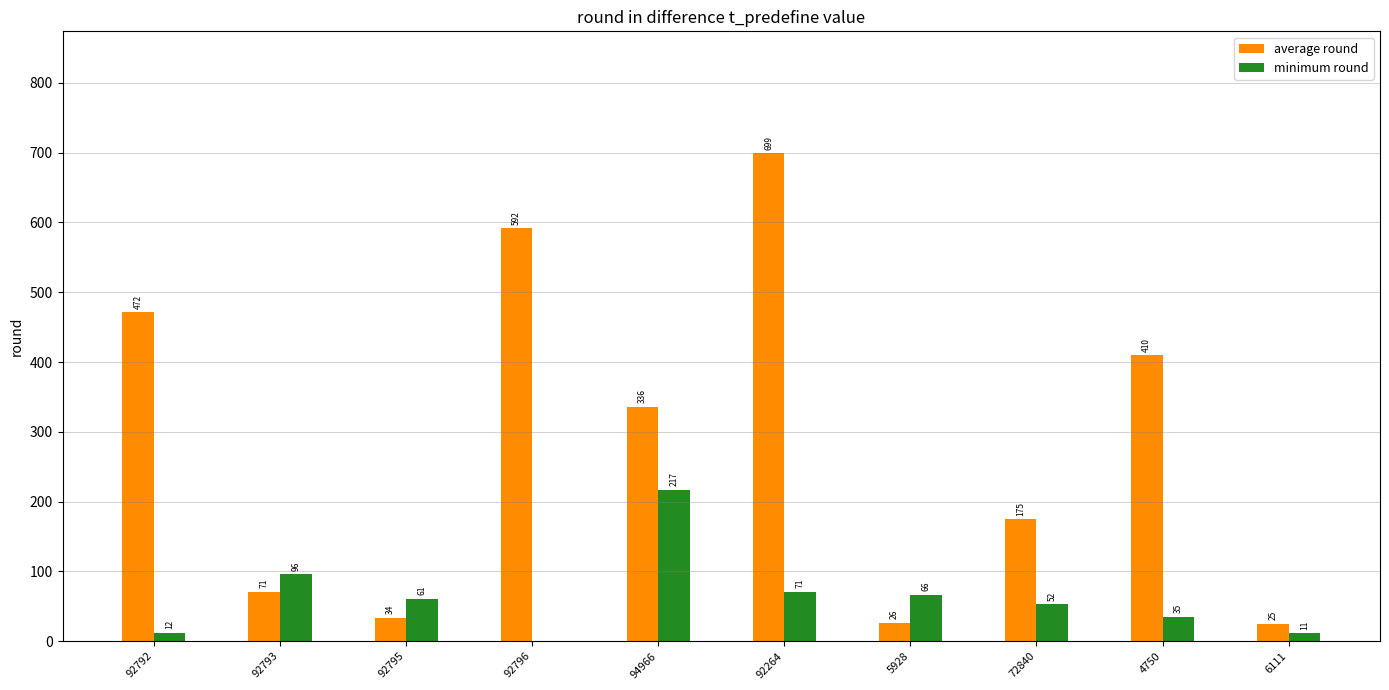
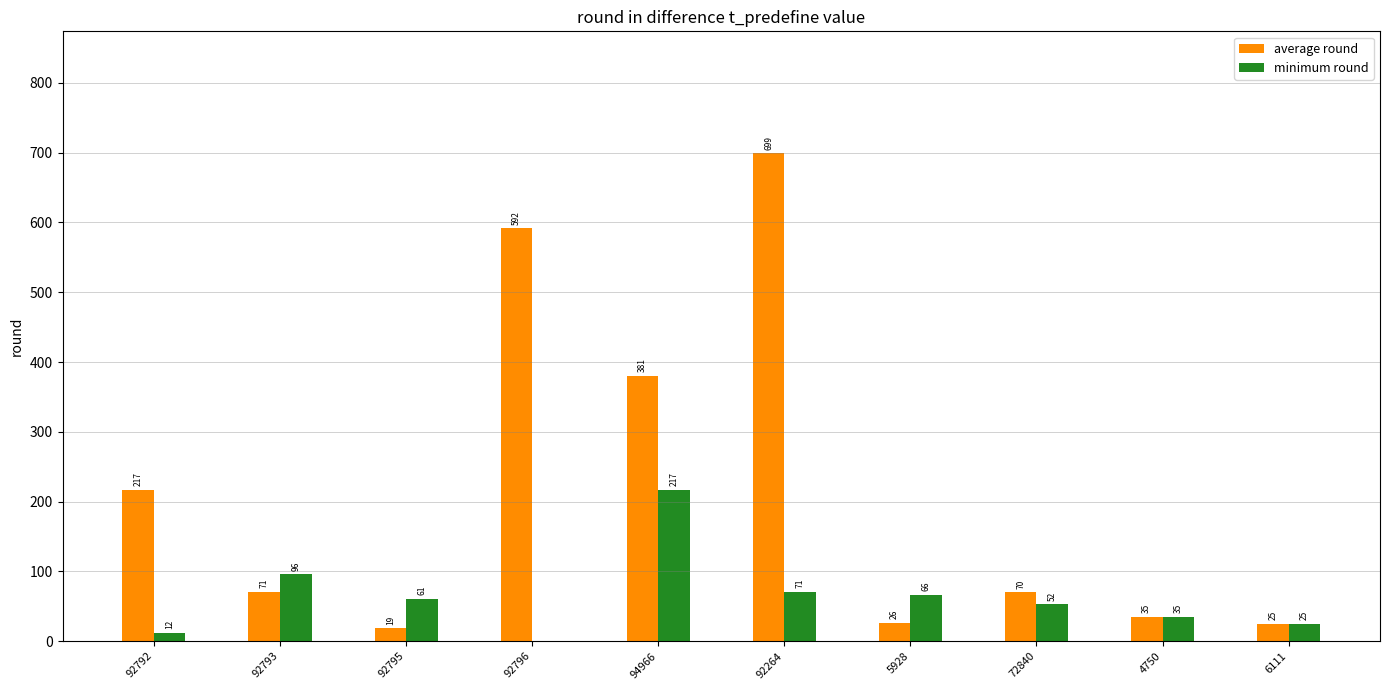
  {
    "average round": {
-     "92792": 472,
+     "92792": 217,
      "92793": 71,
-     "92795": 34,
+     "92795": 19,
      "92796": 592,
-     "94966": 336,
+     "94966": 381,
      "92264": 699,
      "5928": 26,
-     "72840": 175,
-     "4750": 410,
+     "72840": 70,
+     "4750": 35,
      "6111": 25
    },
    "minimum round": {
      "92792": 12,
      "92793": 96,
      "92795": 61,
      "94966": 217,
      "92264": 71,
      "5928": 66,
      "72840": 52,
      "4750": 35,
-     "6111": 11
+     "6111": 25
    }
  }
